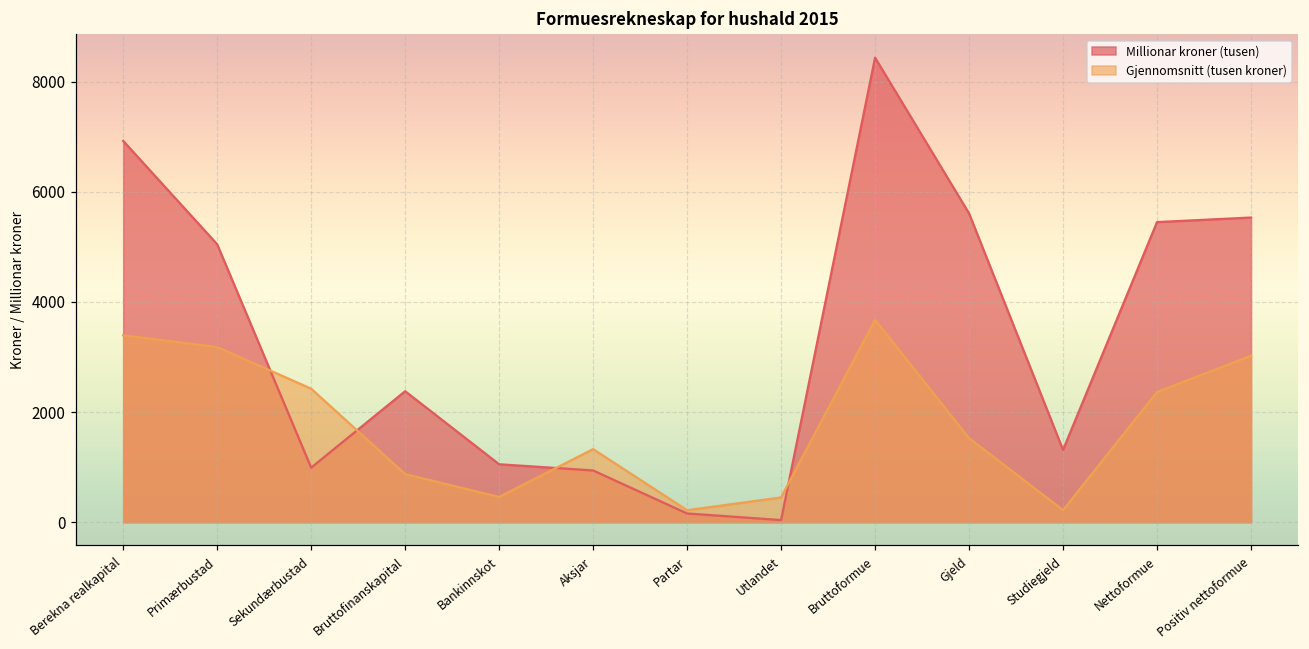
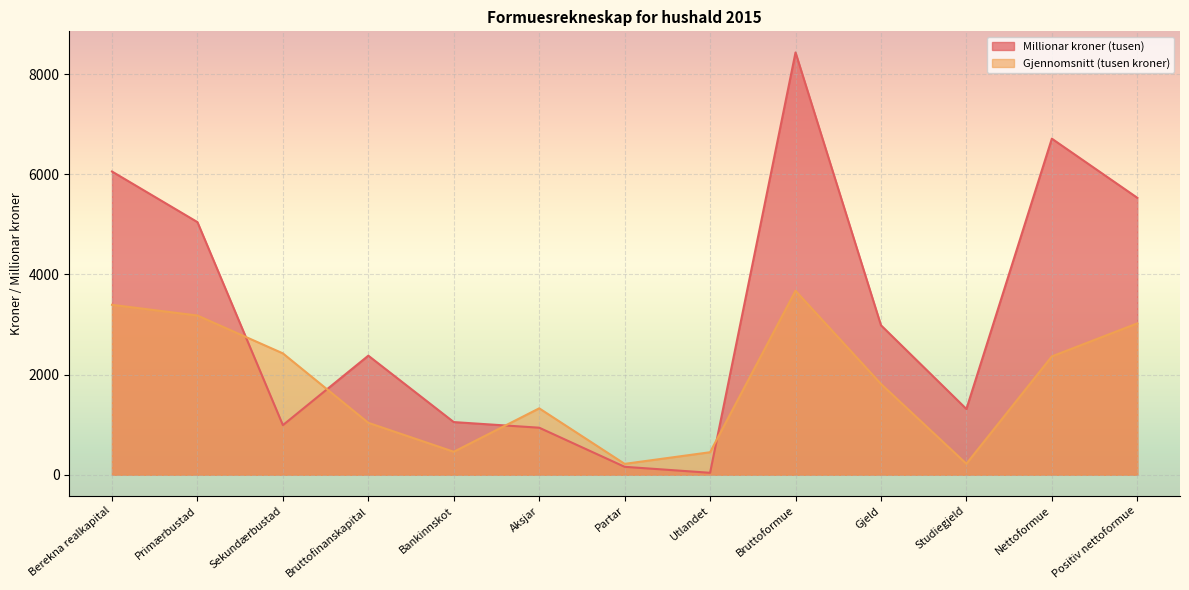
  {
    "Millionar kroner (tusen)": {
-     "Berekna realkapital": 6900,
+     "Berekna realkapital": 6100,
      "Primærbustad": 5000,
      "Sekundærbustad": 1000,
      "Bruttofinanskapital": 2400,
      "Bankinnskot": 1100,
      "Aksjar": 900,
      "Partar": 200,
      "Utlandet": 0,
      "Bruttoformue": 8400,
-     "Gjeld": 5600,
+     "Gjeld": 3000,
      "Studiegjeld": 1300,
-     "Nettoformue": 5400,
+     "Nettoformue": 6700,
      "Positiv nettoformue": 5500
    },
    "Gjennomsnitt (tusen kroner)": {
      "Berekna realkapital": 3400,
      "Primærbustad": 3200,
      "Sekundærbustad": 2400,
-     "Bruttofinanskapital": 900,
+     "Bruttofinanskapital": 1000,
      "Bankinnskot": 500,
      "Aksjar": 1300,
      "Partar": 200,
      "Utlandet": 400,
      "Bruttoformue": 3700,
-     "Gjeld": 1500,
+     "Gjeld": 1800,
      "Studiegjeld": 200,
      "Nettoformue": 2400,
      "Positiv nettoformue": 3000
    }
  }
